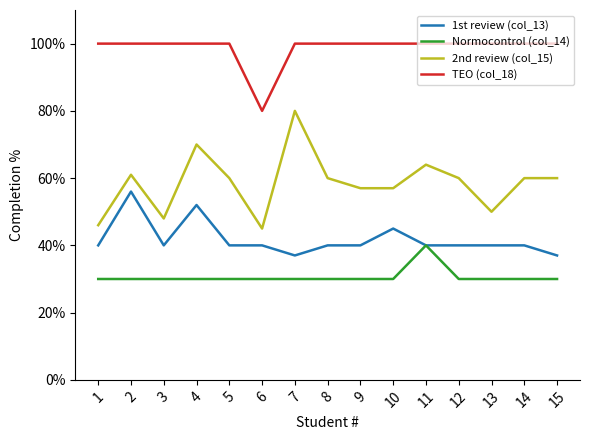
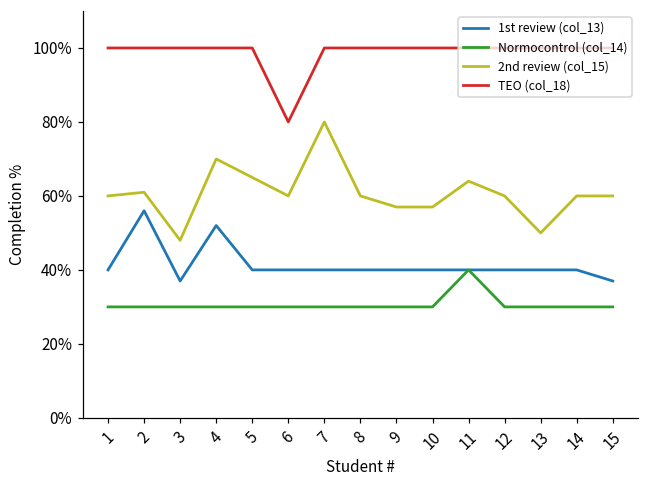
  {
    "1st review (col_13)": {
      "1": "40%",
      "2": "56%",
-     "3": "40%",
+     "3": "37%",
      "4": "52%",
      "5": "40%",
      "6": "40%",
-     "7": "37%",
+     "7": "40%",
      "8": "40%",
      "9": "40%",
-     "10": "45%",
+     "10": "40%",
      "12": "40%",
      "13": "40%",
      "14": "40%",
      "15": "37%"
    },
    "Normocontrol (col_14)": {
      "1": "30%",
      "2": "30%",
      "3": "30%",
      "4": "30%",
      "5": "30%",
      "6": "30%",
      "7": "30%",
      "8": "30%",
      "9": "30%",
      "10": "30%",
      "12": "30%",
      "13": "30%",
      "14": "30%",
      "15": "30%"
    },
    "2nd review (col_15)": {
-     "1": "46%",
+     "1": "60%",
      "2": "61%",
      "3": "48%",
      "4": "70%",
-     "5": "60%",
-     "6": "45%",
+     "5": "65%",
+     "6": "60%",
      "7": "80%",
      "8": "60%",
      "9": "57%",
      "10": "57%",
      "11": "64%",
      "12": "60%",
      "13": "50%",
      "14": "60%",
      "15": "60%"
    },
    "TEO (col_18)": {
      "1": "100%",
      "2": "100%",
      "3": "100%",
      "4": "100%",
      "5": "100%",
      "6": "80%",
      "7": "100%",
      "8": "100%",
      "9": "100%",
      "10": "100%"
    }
  }
